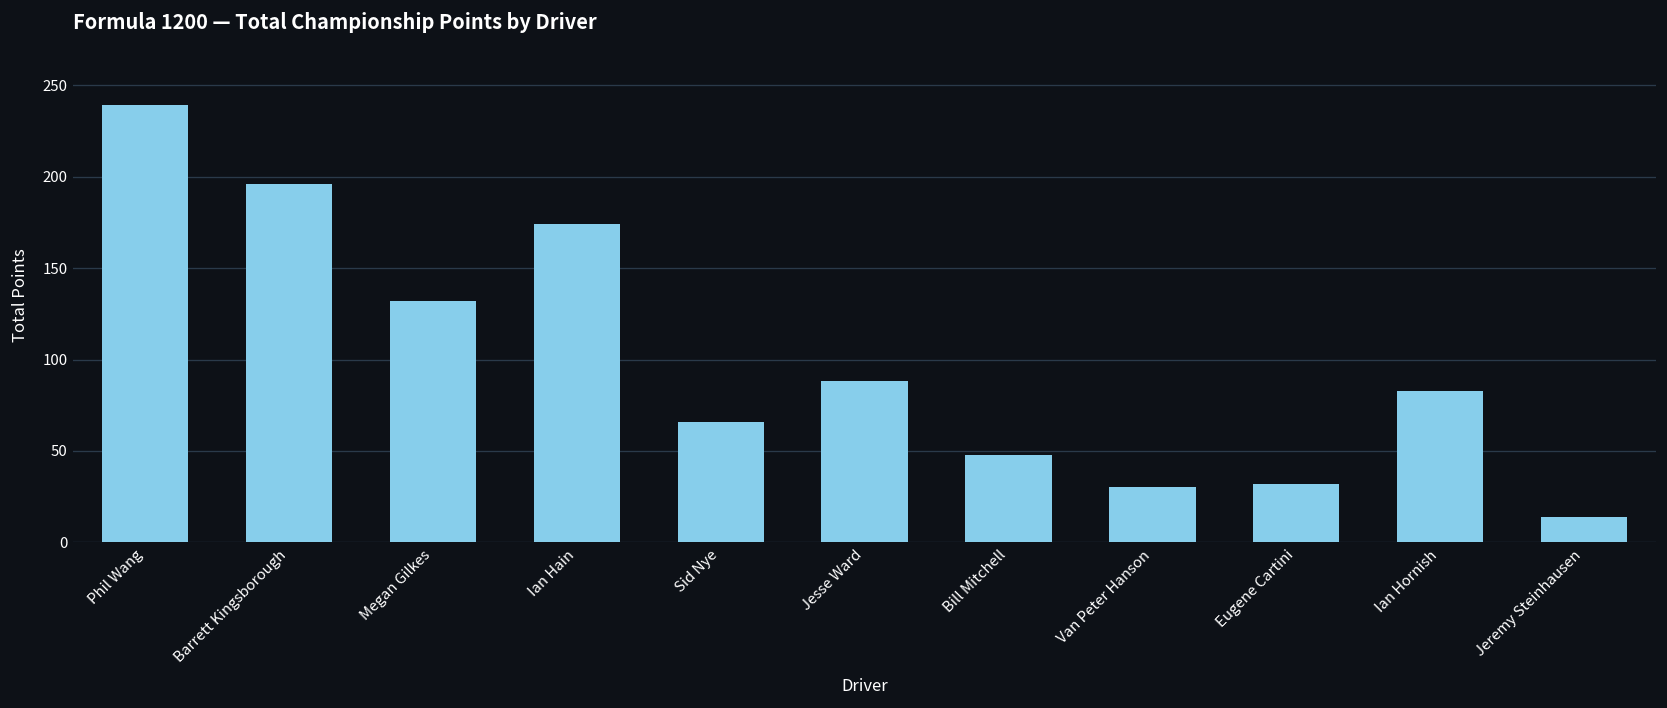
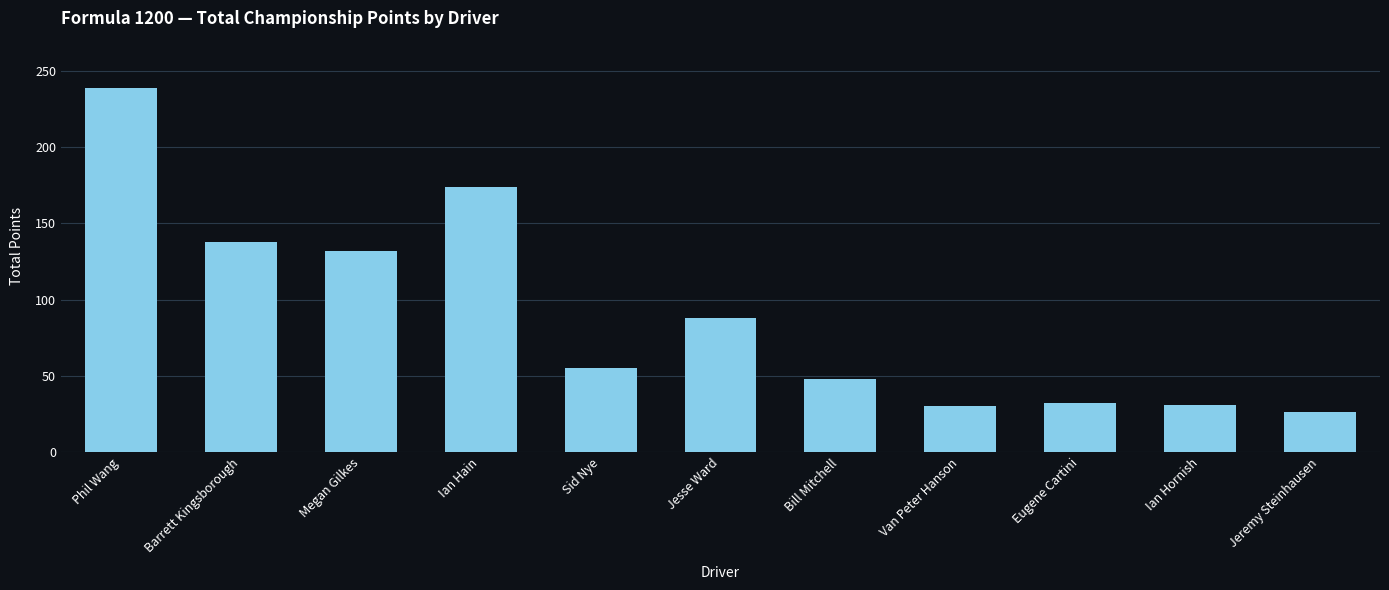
  {
    "Phil Wang": 239,
-   "Barrett Kingsborough": 196,
+   "Barrett Kingsborough": 138,
    "Megan Gilkes": 132,
    "Ian Hain": 174,
-   "Sid Nye": 66,
+   "Sid Nye": 55,
    "Jesse Ward": 88,
    "Bill Mitchell": 48,
    "Van Peter Hanson": 30,
    "Eugene Cartini": 32,
-   "Ian Hornish": 83,
-   "Jeremy Steinhausen": 14
+   "Ian Hornish": 31,
+   "Jeremy Steinhausen": 26
  }
